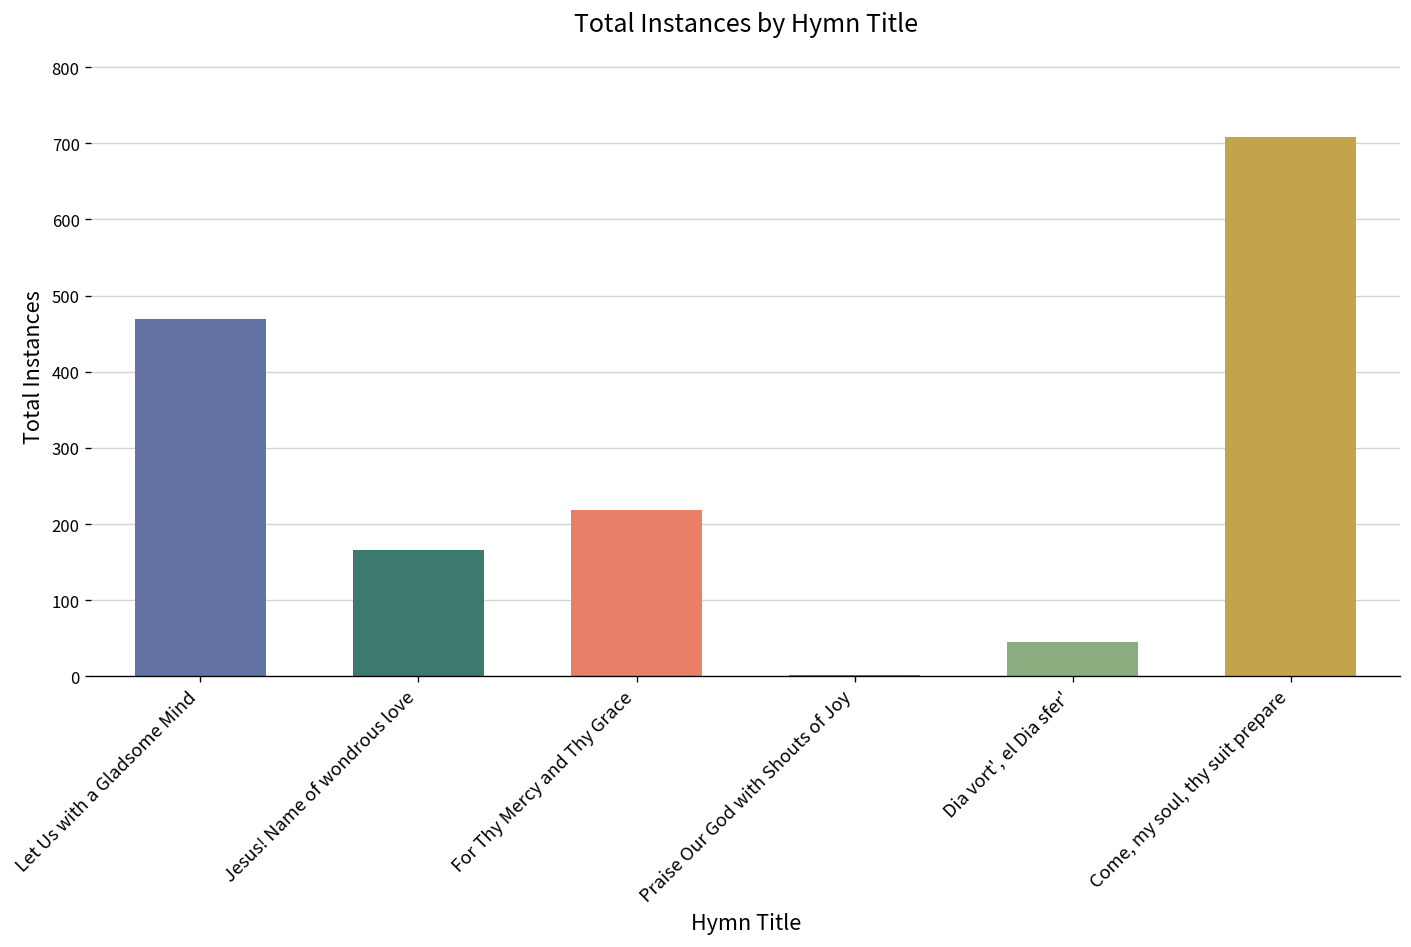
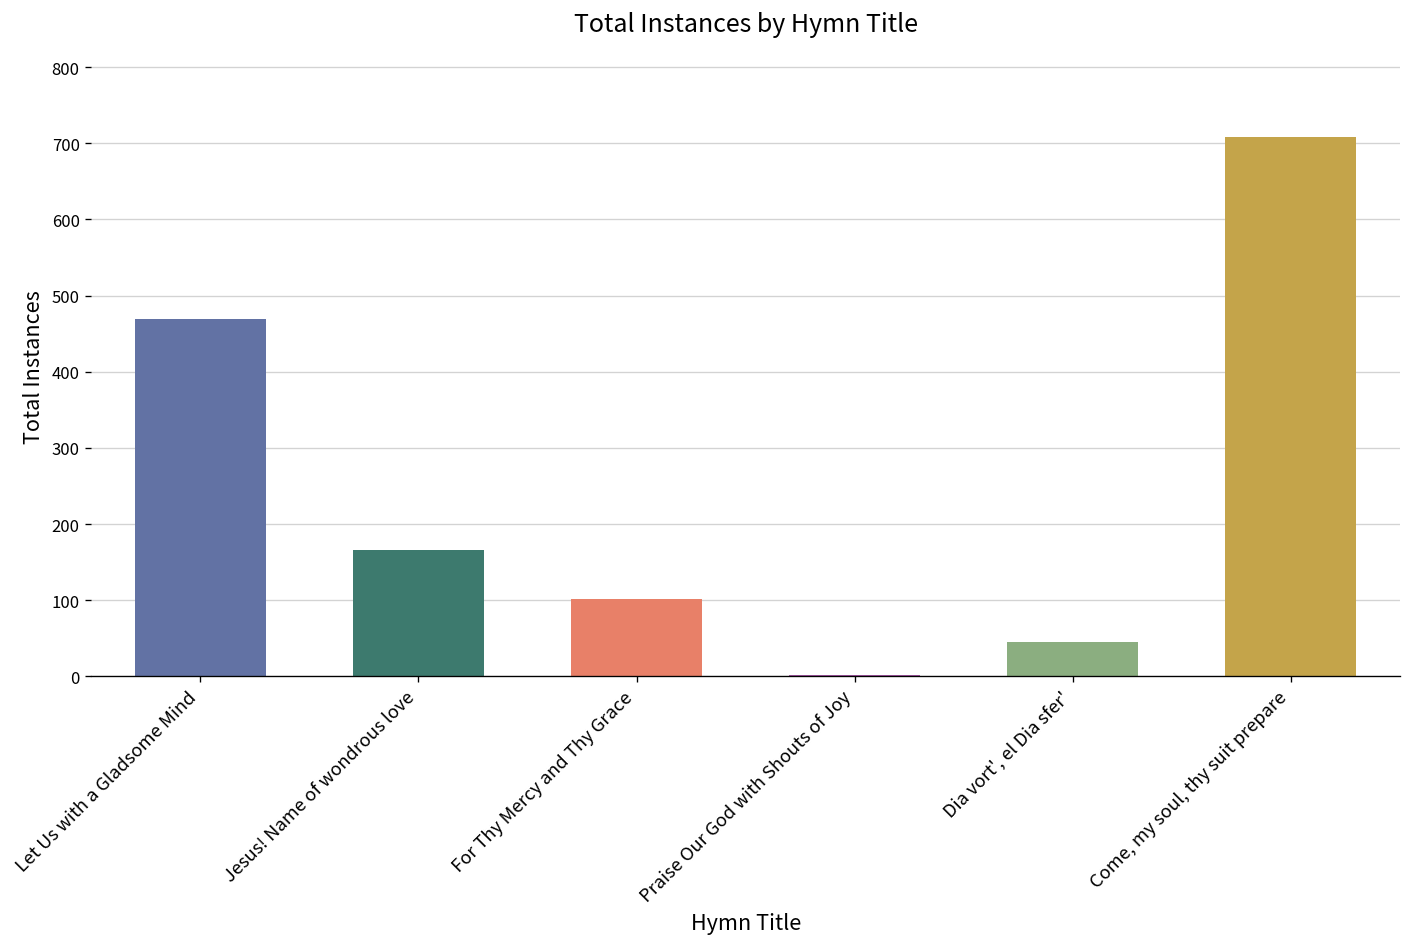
  {
    "Let Us with a Gladsome Mind": 470,
    "Jesus! Name of wondrous love": 170,
-   "For Thy Mercy and Thy Grace": 220,
+   "For Thy Mercy and Thy Grace": 100,
    "Dia vort', el Dia sfer'": 50,
    "Come, my soul, thy suit prepare": 710
  }
